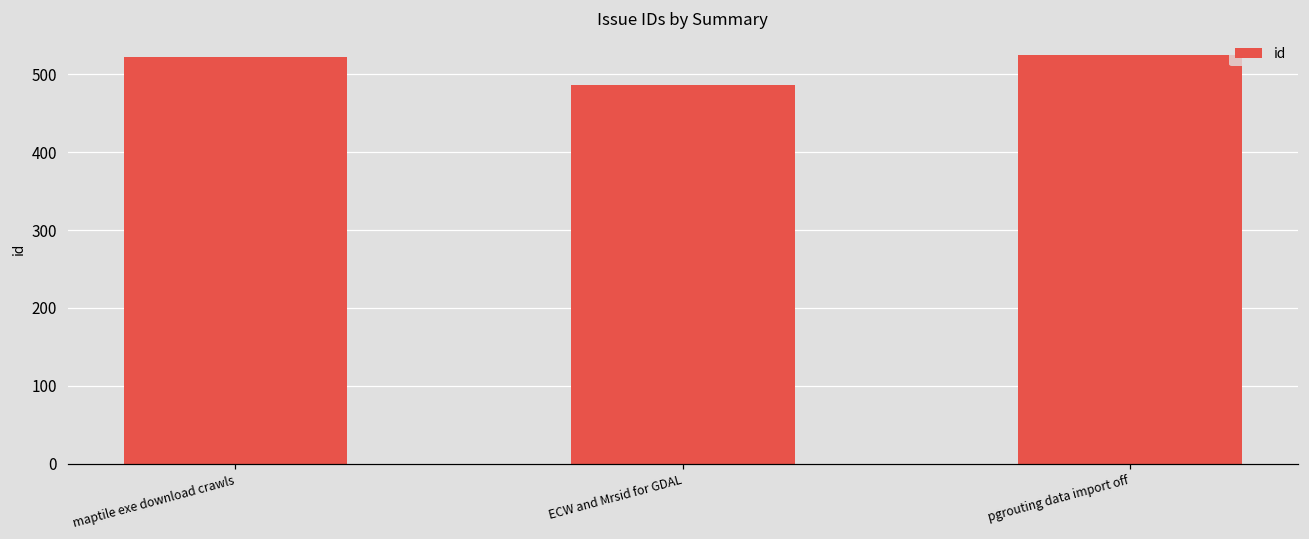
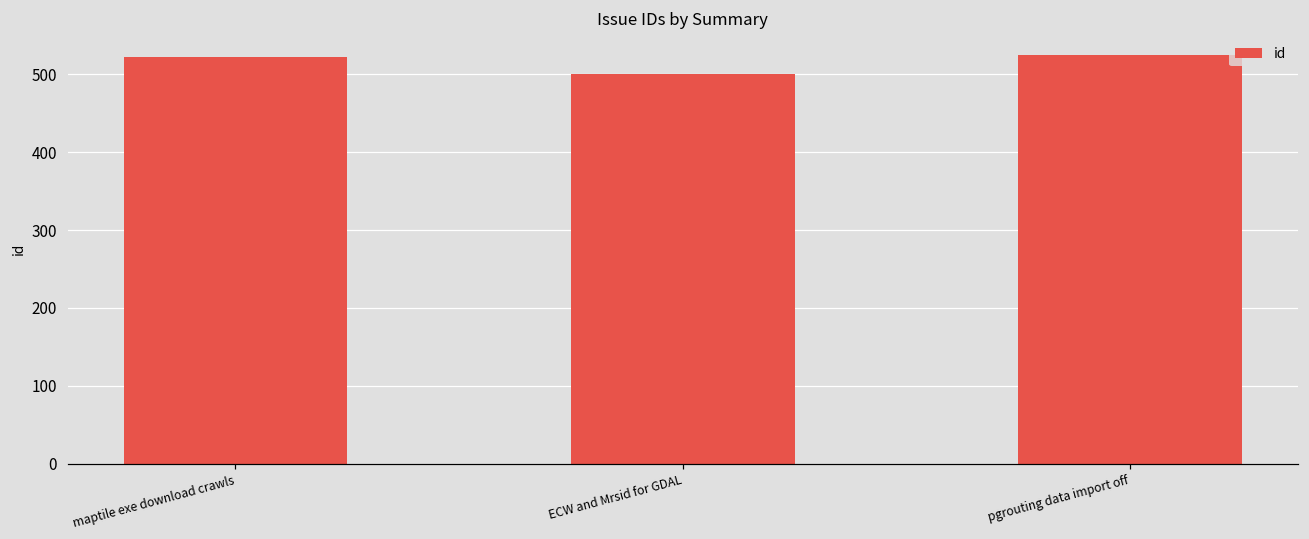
  {
    "maptile exe download crawls": 520,
-   "ECW and Mrsid for GDAL": 490,
+   "ECW and Mrsid for GDAL": 500,
    "pgrouting data import off": 530
  }
